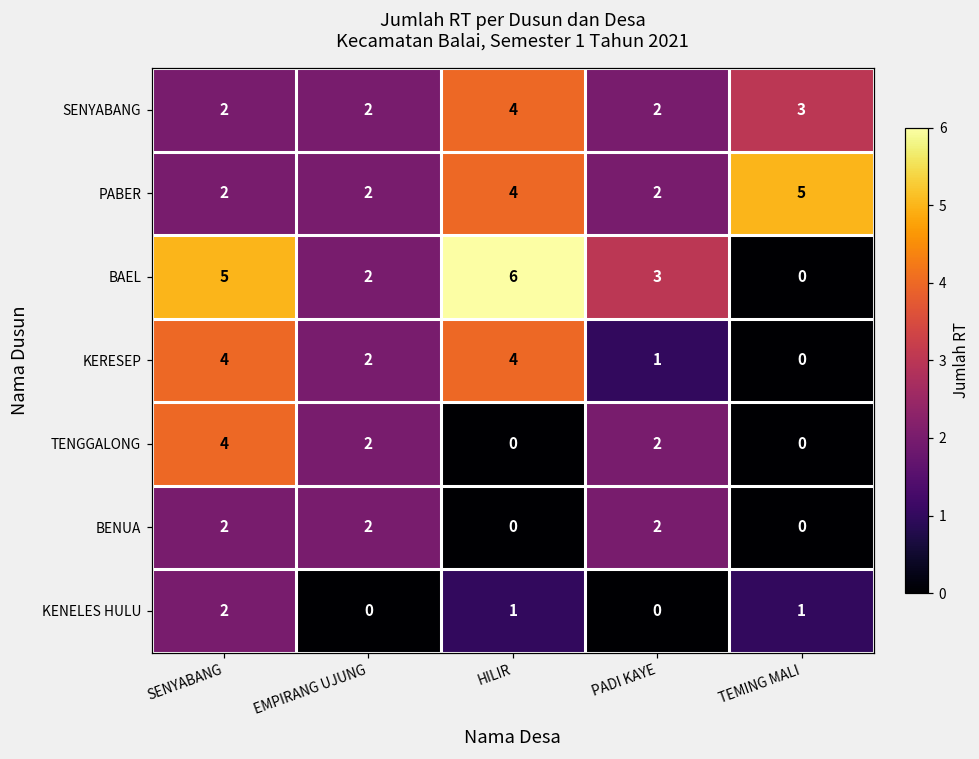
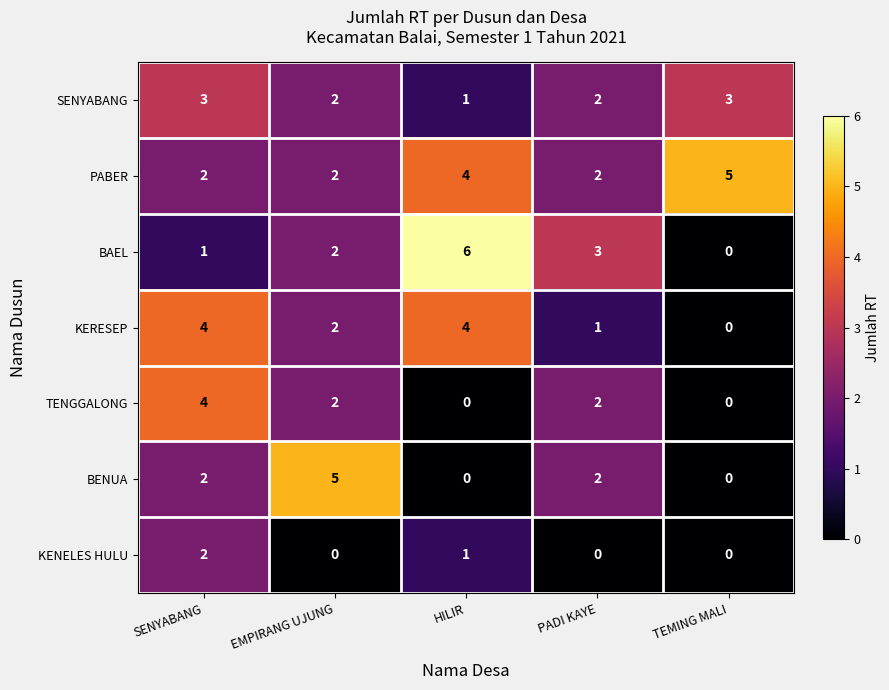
  {
    "SENYABANG": {
-     "SENYABANG": 2,
+     "SENYABANG": 3,
      "EMPIRANG UJUNG": 2,
-     "HILIR": 4,
+     "HILIR": 1,
      "PADI KAYE": 2,
      "TEMING MALI": 3
    },
    "PABER": {
      "SENYABANG": 2,
      "EMPIRANG UJUNG": 2,
      "HILIR": 4,
      "PADI KAYE": 2,
      "TEMING MALI": 5
    },
    "BAEL": {
-     "SENYABANG": 5,
+     "SENYABANG": 1,
      "EMPIRANG UJUNG": 2,
      "HILIR": 6,
      "PADI KAYE": 3,
      "TEMING MALI": 0
    },
    "KERESEP": {
      "SENYABANG": 4,
      "EMPIRANG UJUNG": 2,
      "HILIR": 4,
      "PADI KAYE": 1,
      "TEMING MALI": 0
    },
    "TENGGALONG": {
      "SENYABANG": 4,
      "EMPIRANG UJUNG": 2,
      "HILIR": 0,
      "PADI KAYE": 2,
      "TEMING MALI": 0
    },
    "BENUA": {
      "SENYABANG": 2,
-     "EMPIRANG UJUNG": 2,
+     "EMPIRANG UJUNG": 5,
      "HILIR": 0,
      "PADI KAYE": 2,
      "TEMING MALI": 0
    },
    "KENELES HULU": {
      "SENYABANG": 2,
      "EMPIRANG UJUNG": 0,
      "HILIR": 1,
      "PADI KAYE": 0,
-     "TEMING MALI": 1
+     "TEMING MALI": 0
    }
  }
